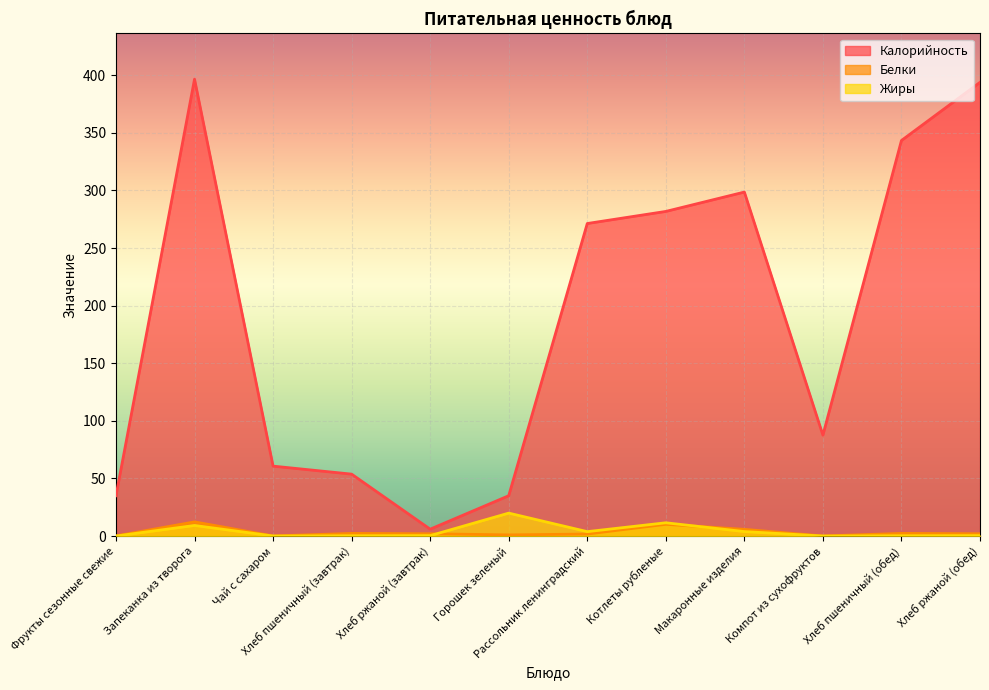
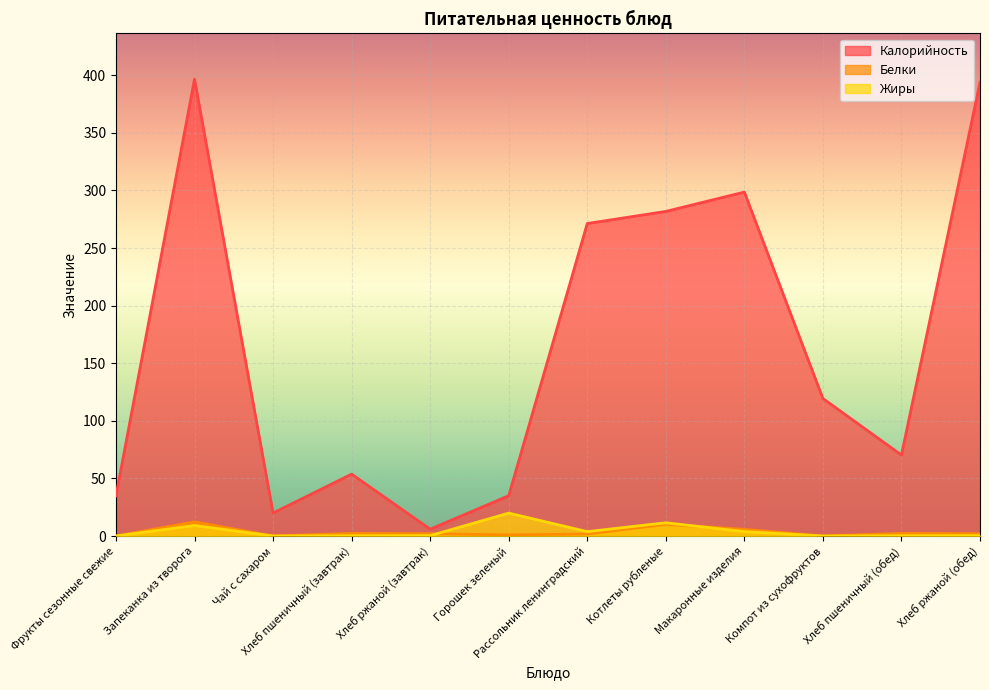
  {
    "Калорийность": {
      "Фрукты сезонные свежие": 35,
      "Запеканка из творога": 397,
-     "Чай с сахаром": 61,
+     "Чай с сахаром": 20,
      "Хлеб пшеничный (завтрак)": 54,
      "Хлеб ржаной (завтрак)": 6,
      "Горошек зеленый": 35,
      "Рассольник ленинградский": 271,
      "Котлеты рубленые": 282,
      "Макаронные изделия": 299,
-     "Компот из сухофруктов": 88,
-     "Хлеб пшеничный (обед)": 343,
+     "Компот из сухофруктов": 119,
+     "Хлеб пшеничный (обед)": 70,
      "Хлеб ржаной (обед)": 394
    },
    "Белки": {
      "Запеканка из творога": 12,
      "Горошек зеленый": 1
    },
    "Жиры": {
      "Запеканка из творога": 9,
      "Горошек зеленый": 20
    }
  }
